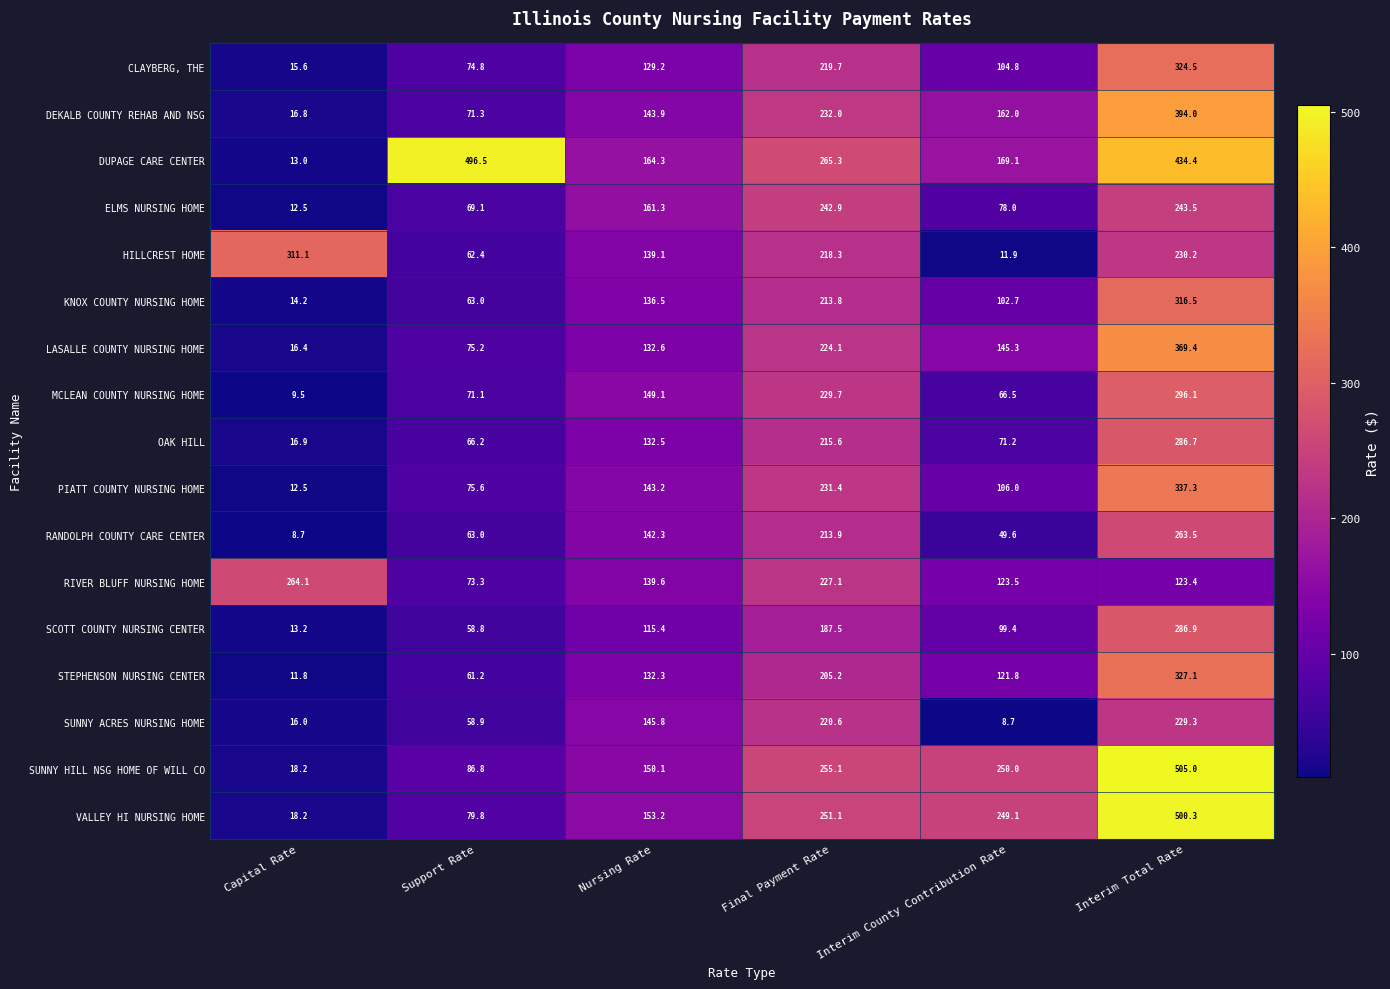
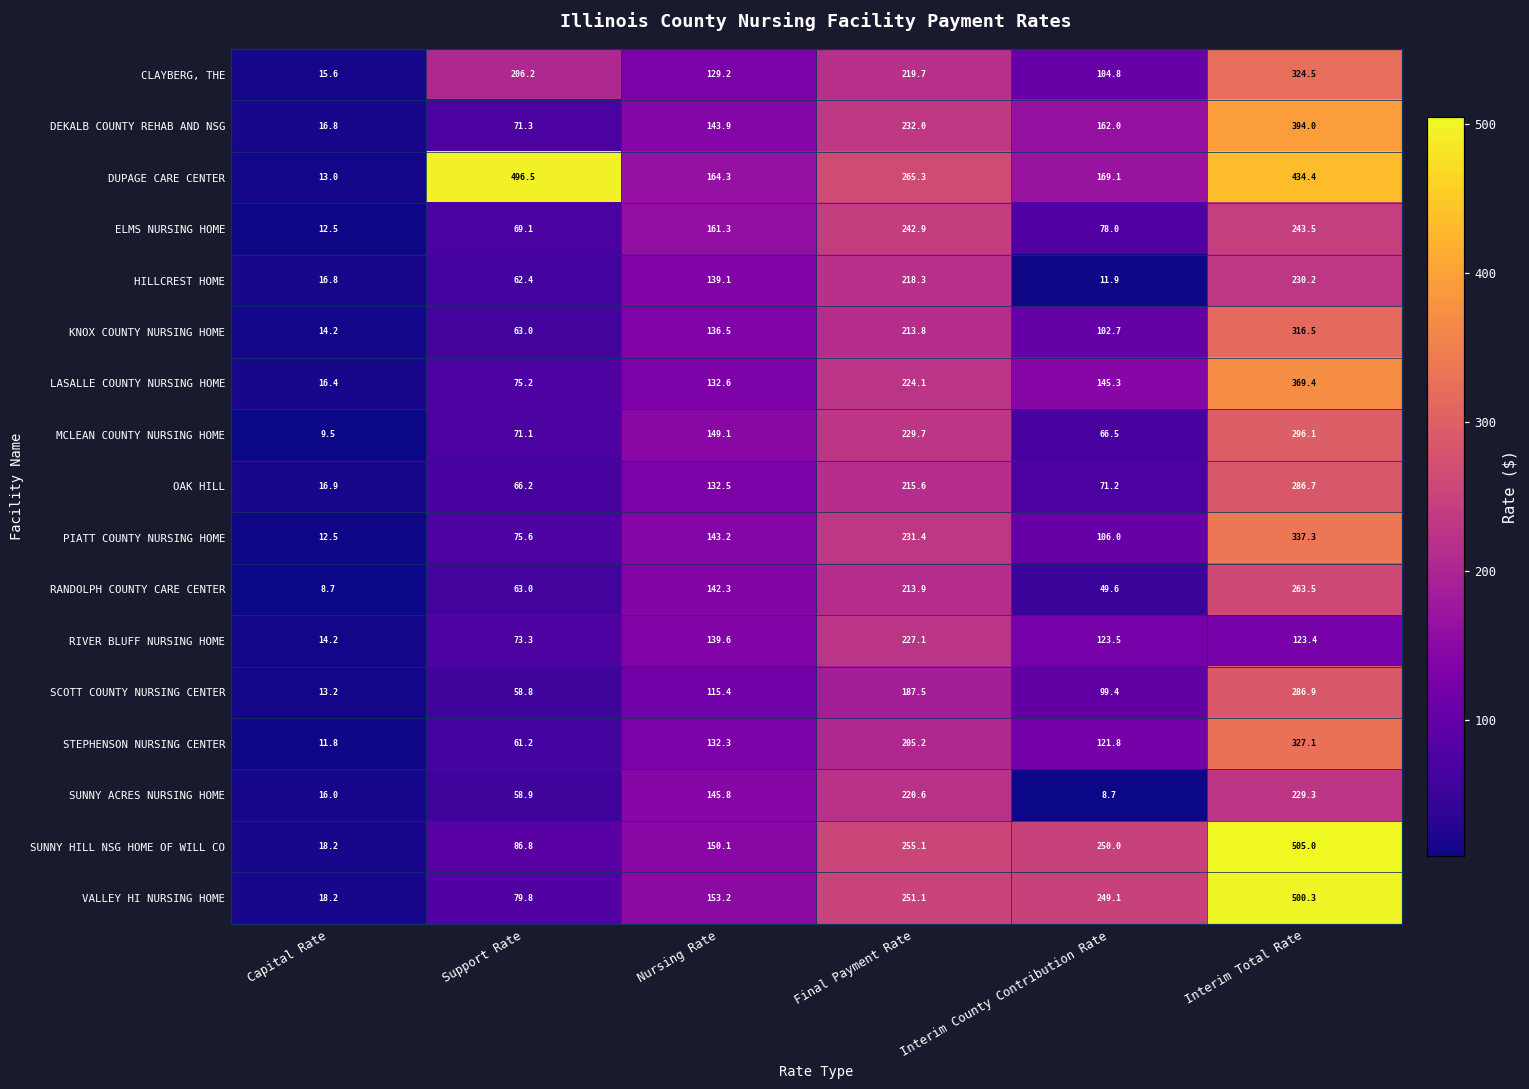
  {
    "CLAYBERG, THE": {
      "Capital Rate": 15.6,
-     "Support Rate": 74.8,
+     "Support Rate": 206.2,
      "Nursing Rate": 129.2,
      "Final Payment Rate": 219.7,
      "Interim County Contribution Rate": 104.8,
      "Interim Total Rate": 324.5
    },
    "DEKALB COUNTY REHAB AND NSG": {
      "Capital Rate": 16.8,
      "Support Rate": 71.3,
      "Nursing Rate": 143.9,
      "Final Payment Rate": 232.0,
      "Interim County Contribution Rate": 162.0,
      "Interim Total Rate": 394.0
    },
    "DUPAGE CARE CENTER": {
      "Capital Rate": 13.0,
      "Support Rate": 496.5,
      "Nursing Rate": 164.3,
      "Final Payment Rate": 265.3,
      "Interim County Contribution Rate": 169.1,
      "Interim Total Rate": 434.4
    },
    "ELMS NURSING HOME": {
      "Capital Rate": 12.5,
      "Support Rate": 69.1,
      "Nursing Rate": 161.3,
      "Final Payment Rate": 242.9,
      "Interim County Contribution Rate": 78.0,
      "Interim Total Rate": 243.5
    },
    "HILLCREST HOME": {
-     "Capital Rate": 311.1,
+     "Capital Rate": 16.8,
      "Support Rate": 62.4,
      "Nursing Rate": 139.1,
      "Final Payment Rate": 218.3,
      "Interim County Contribution Rate": 11.9,
      "Interim Total Rate": 230.2
    },
    "KNOX COUNTY NURSING HOME": {
      "Capital Rate": 14.2,
      "Support Rate": 63.0,
      "Nursing Rate": 136.5,
      "Final Payment Rate": 213.8,
      "Interim County Contribution Rate": 102.7,
      "Interim Total Rate": 316.5
    },
    "LASALLE COUNTY NURSING HOME": {
      "Capital Rate": 16.4,
      "Support Rate": 75.2,
      "Nursing Rate": 132.6,
      "Final Payment Rate": 224.1,
      "Interim County Contribution Rate": 145.3,
      "Interim Total Rate": 369.4
    },
    "MCLEAN COUNTY NURSING HOME": {
      "Capital Rate": 9.5,
      "Support Rate": 71.1,
      "Nursing Rate": 149.1,
      "Final Payment Rate": 229.7,
      "Interim County Contribution Rate": 66.5,
      "Interim Total Rate": 296.1
    },
    "OAK HILL": {
      "Capital Rate": 16.9,
      "Support Rate": 66.2,
      "Nursing Rate": 132.5,
      "Final Payment Rate": 215.6,
      "Interim County Contribution Rate": 71.2,
      "Interim Total Rate": 286.7
    },
    "PIATT COUNTY NURSING HOME": {
      "Capital Rate": 12.5,
      "Support Rate": 75.6,
      "Nursing Rate": 143.2,
      "Final Payment Rate": 231.4,
      "Interim County Contribution Rate": 106.0,
      "Interim Total Rate": 337.3
    },
    "RANDOLPH COUNTY CARE CENTER": {
      "Capital Rate": 8.7,
      "Support Rate": 63.0,
      "Nursing Rate": 142.3,
      "Final Payment Rate": 213.9,
      "Interim County Contribution Rate": 49.6,
      "Interim Total Rate": 263.5
    },
    "RIVER BLUFF NURSING HOME": {
-     "Capital Rate": 264.1,
+     "Capital Rate": 14.2,
      "Support Rate": 73.3,
      "Nursing Rate": 139.6,
      "Final Payment Rate": 227.1,
      "Interim County Contribution Rate": 123.5,
      "Interim Total Rate": 123.4
    },
    "SCOTT COUNTY NURSING CENTER": {
      "Capital Rate": 13.2,
      "Support Rate": 58.8,
      "Nursing Rate": 115.4,
      "Final Payment Rate": 187.5,
      "Interim County Contribution Rate": 99.4,
      "Interim Total Rate": 286.9
    },
    "STEPHENSON NURSING CENTER": {
      "Capital Rate": 11.8,
      "Support Rate": 61.2,
      "Nursing Rate": 132.3,
      "Final Payment Rate": 205.2,
      "Interim County Contribution Rate": 121.8,
      "Interim Total Rate": 327.1
    },
    "SUNNY ACRES NURSING HOME": {
      "Capital Rate": 16.0,
      "Support Rate": 58.9,
      "Nursing Rate": 145.8,
      "Final Payment Rate": 220.6,
      "Interim County Contribution Rate": 8.7,
      "Interim Total Rate": 229.3
    },
    "SUNNY HILL NSG HOME OF WILL CO": {
      "Capital Rate": 18.2,
      "Support Rate": 86.8,
      "Nursing Rate": 150.1,
      "Final Payment Rate": 255.1,
      "Interim County Contribution Rate": 250.0,
      "Interim Total Rate": 505.0
    },
    "VALLEY HI NURSING HOME": {
      "Capital Rate": 18.2,
      "Support Rate": 79.8,
      "Nursing Rate": 153.2,
      "Final Payment Rate": 251.1,
      "Interim County Contribution Rate": 249.1,
      "Interim Total Rate": 500.3
    }
  }
